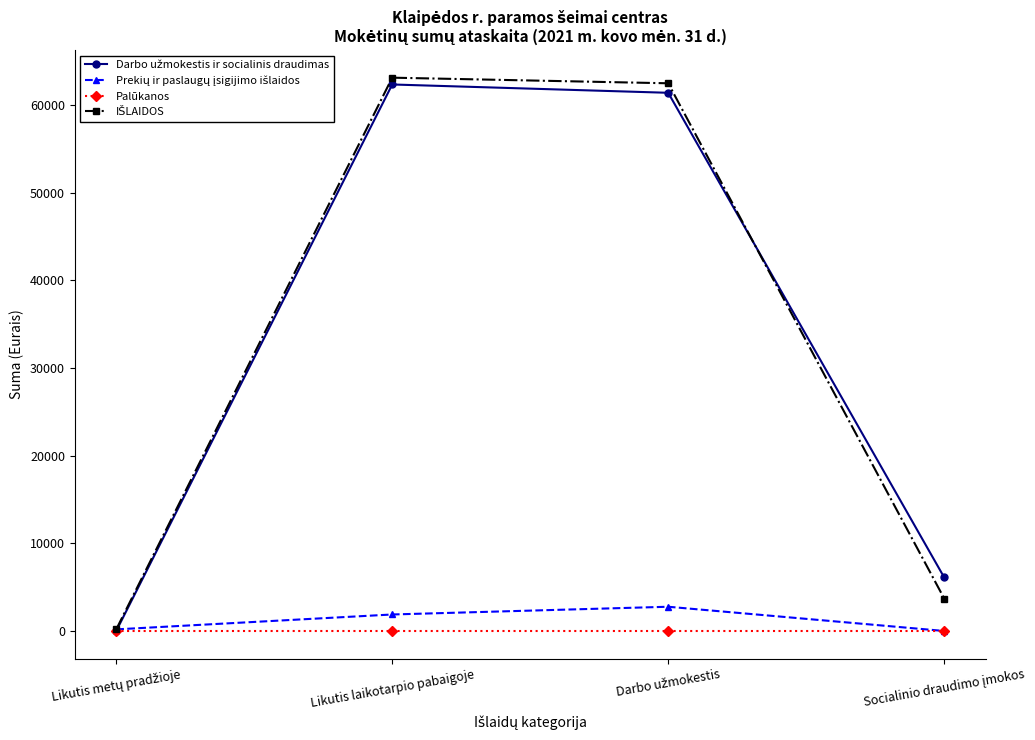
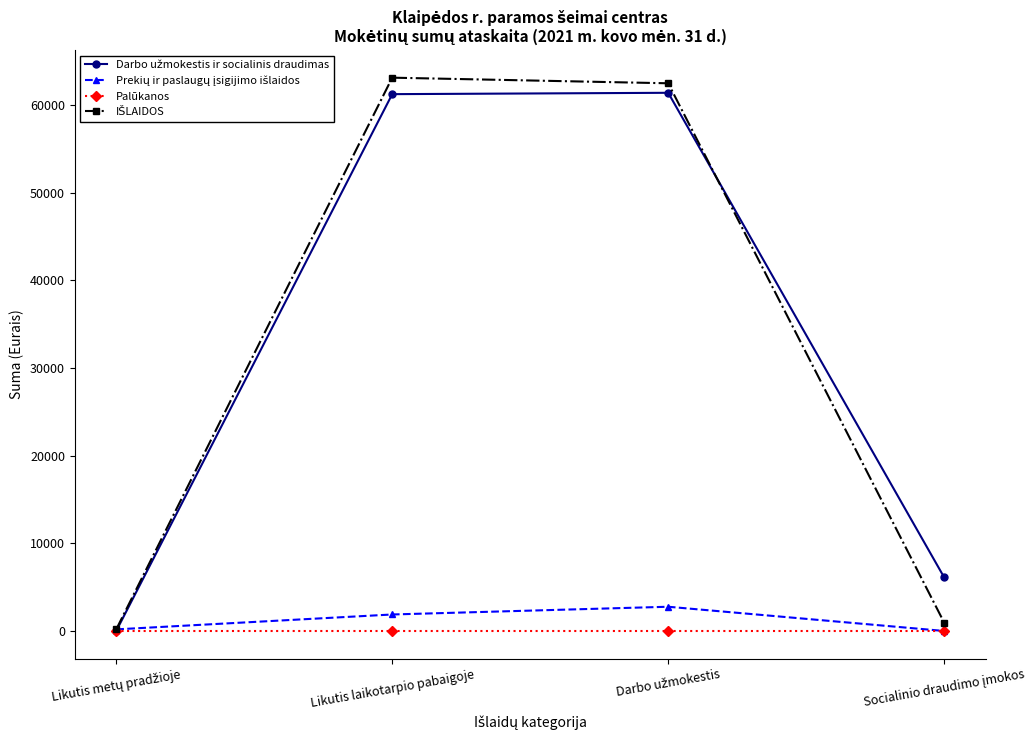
  {
    "Darbo užmokestis ir socialinis draudimas": {
-     "Likutis laikotarpio pabaigoje": 62000,
+     "Likutis laikotarpio pabaigoje": 61000,
      "Darbo užmokestis": 61000,
      "Socialinio draudimo įmokos": 6000
    },
    "Prekių ir paslaugų įsigijimo išlaidos": {
      "Likutis laikotarpio pabaigoje": 2000,
      "Darbo užmokestis": 3000
    },
    "Palūkanos": {
      "Likutis laikotarpio pabaigoje": 0,
      "Darbo užmokestis": 0
    },
    "IŠLAIDOS": {
      "Likutis laikotarpio pabaigoje": 63000,
      "Darbo užmokestis": 62000,
-     "Socialinio draudimo įmokos": 4000
+     "Socialinio draudimo įmokos": 1000
    }
  }
